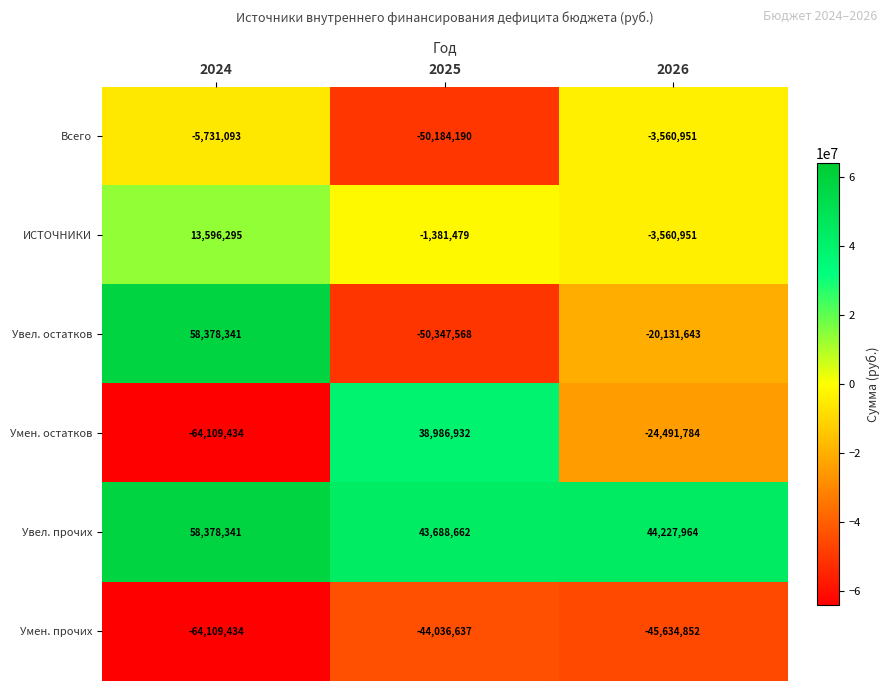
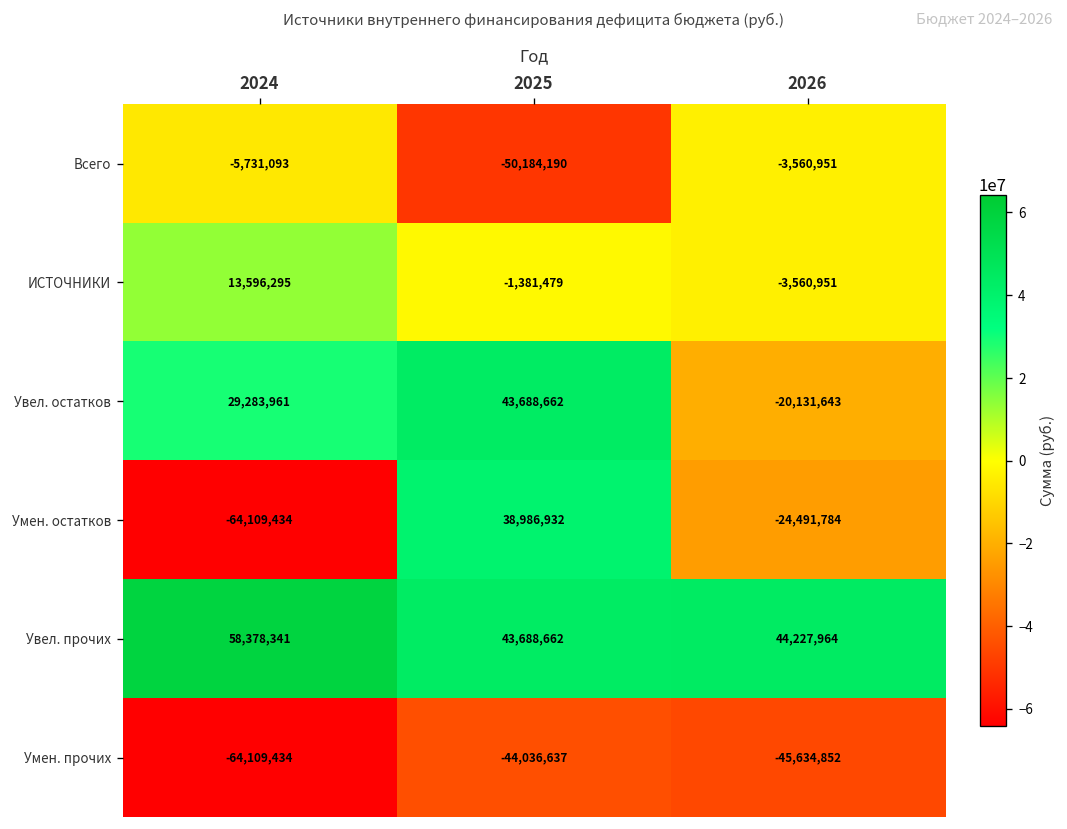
  {
    "Всего": {
      "2024": "-5,731,093",
      "2025": "-50,184,190",
      "2026": "-3,560,951"
    },
    "ИСТОЧНИКИ": {
      "2024": "13,596,295",
      "2025": "-1,381,479",
      "2026": "-3,560,951"
    },
    "Увел. остатков": {
-     "2024": "58,378,341",
-     "2025": "-50,347,568",
+     "2024": "29,283,961",
+     "2025": "43,688,662",
      "2026": "-20,131,643"
    },
    "Умен. остатков": {
      "2024": "-64,109,434",
      "2025": "38,986,932",
      "2026": "-24,491,784"
    },
    "Увел. прочих": {
      "2024": "58,378,341",
      "2025": "43,688,662",
      "2026": "44,227,964"
    },
    "Умен. прочих": {
      "2024": "-64,109,434",
      "2025": "-44,036,637",
      "2026": "-45,634,852"
    }
  }
